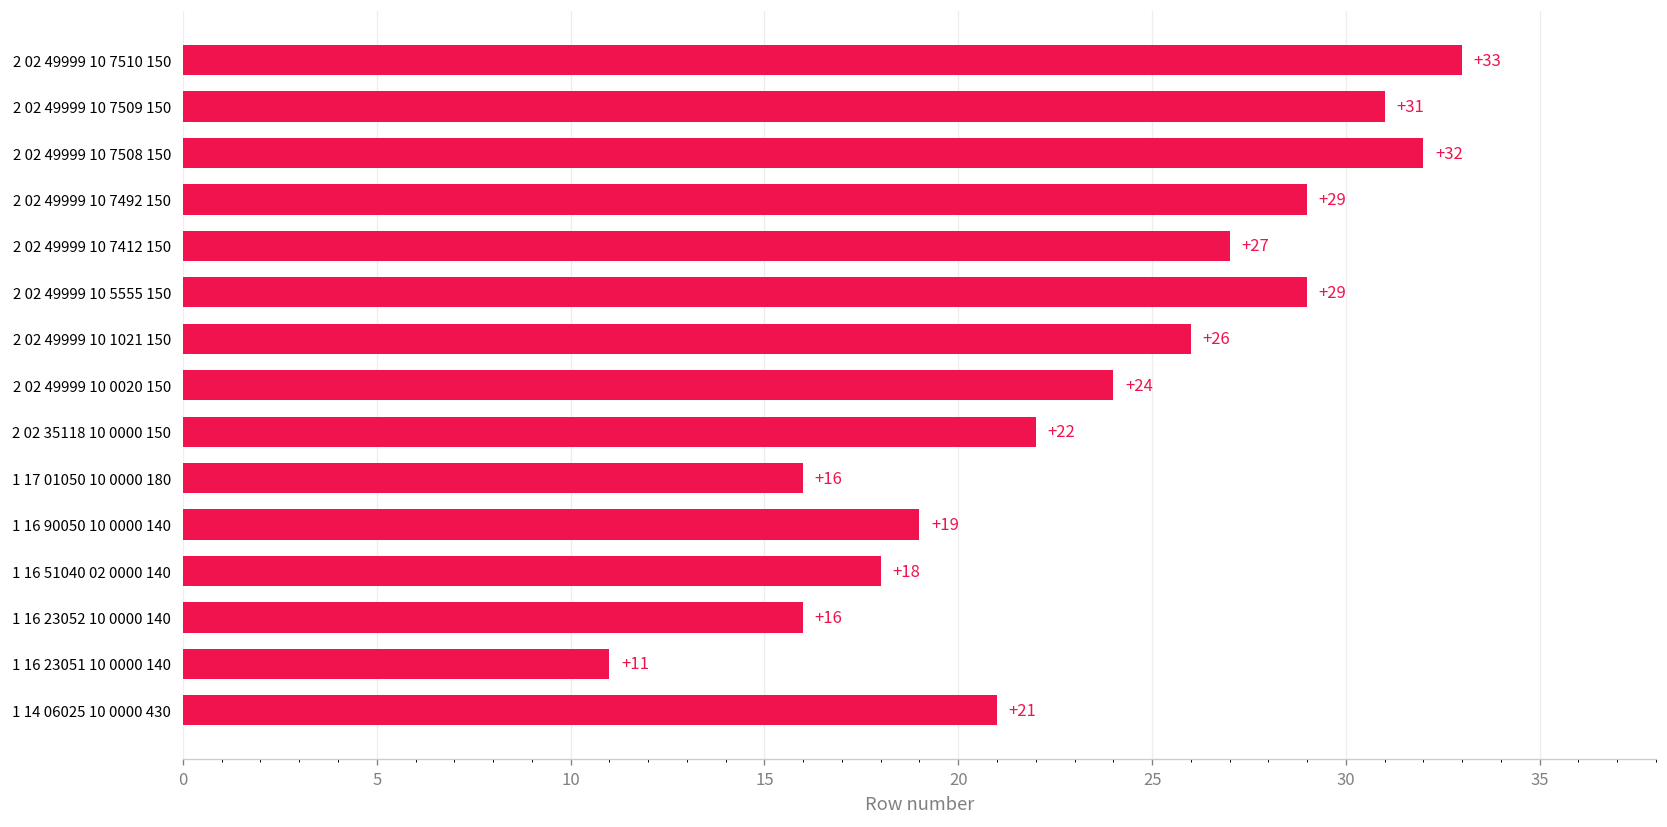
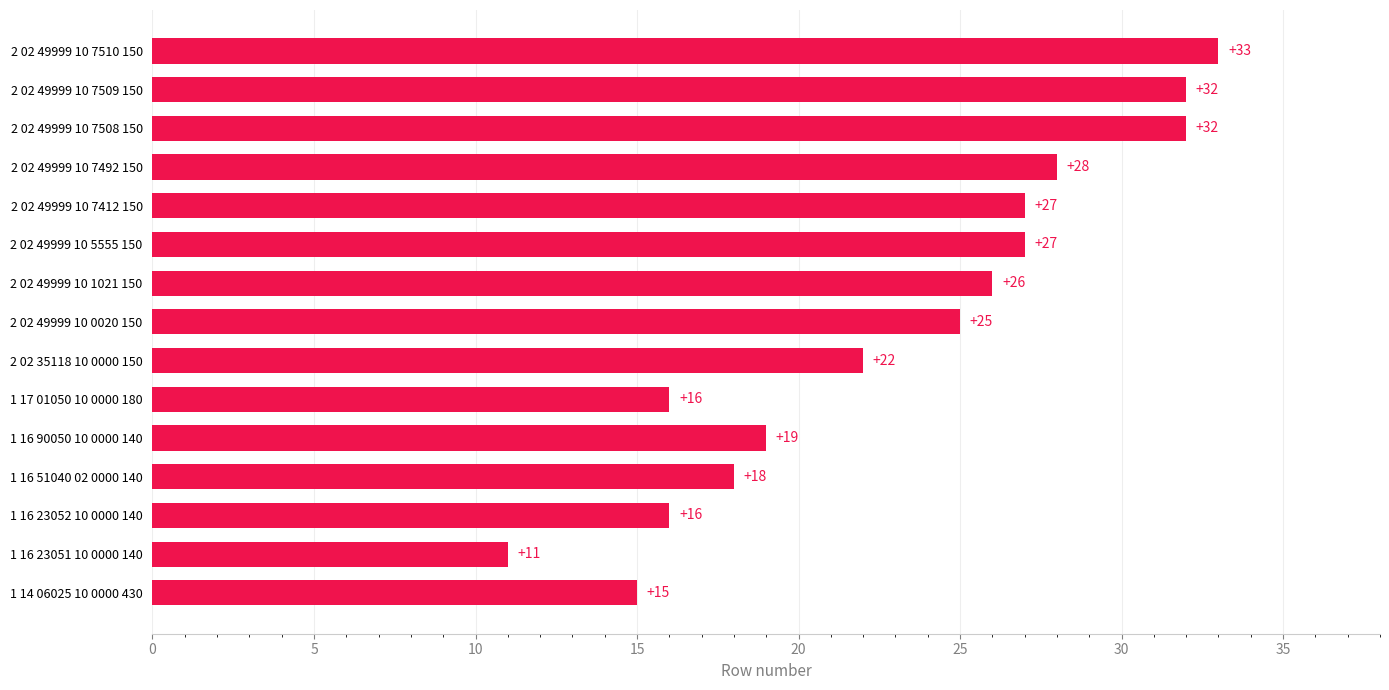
  {
    "2 02 49999 10 7510 150": "+33",
-   "2 02 49999 10 7509 150": "+31",
+   "2 02 49999 10 7509 150": "+32",
    "2 02 49999 10 7508 150": "+32",
-   "2 02 49999 10 7492 150": "+29",
+   "2 02 49999 10 7492 150": "+28",
    "2 02 49999 10 7412 150": "+27",
-   "2 02 49999 10 5555 150": "+29",
+   "2 02 49999 10 5555 150": "+27",
    "2 02 49999 10 1021 150": "+26",
-   "2 02 49999 10 0020 150": "+24",
+   "2 02 49999 10 0020 150": "+25",
    "2 02 35118 10 0000 150": "+22",
    "1 17 01050 10 0000 180": "+16",
    "1 16 90050 10 0000 140": "+19",
    "1 16 51040 02 0000 140": "+18",
    "1 16 23052 10 0000 140": "+16",
    "1 16 23051 10 0000 140": "+11",
-   "1 14 06025 10 0000 430": "+21"
+   "1 14 06025 10 0000 430": "+15"
  }
